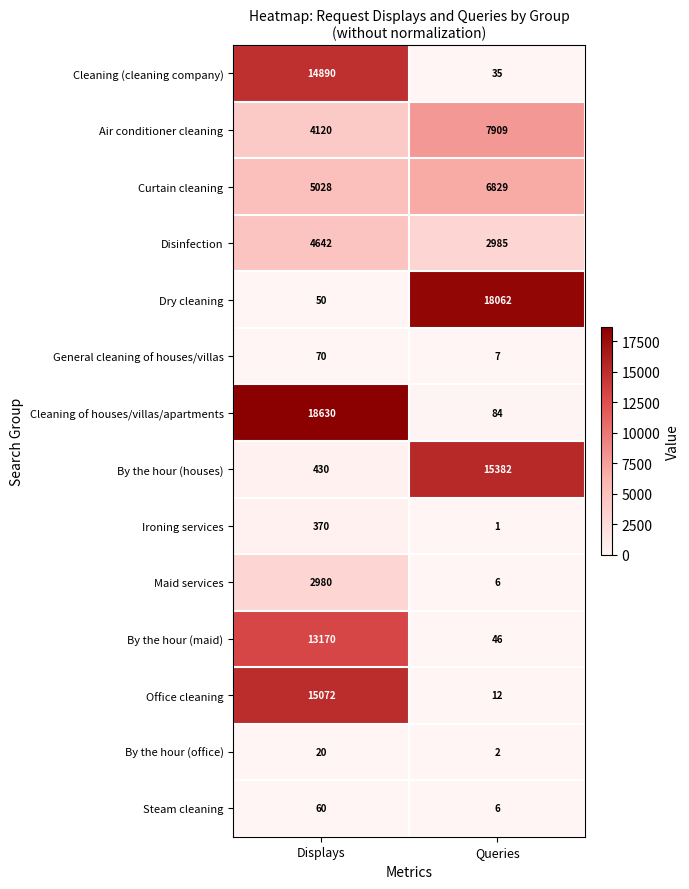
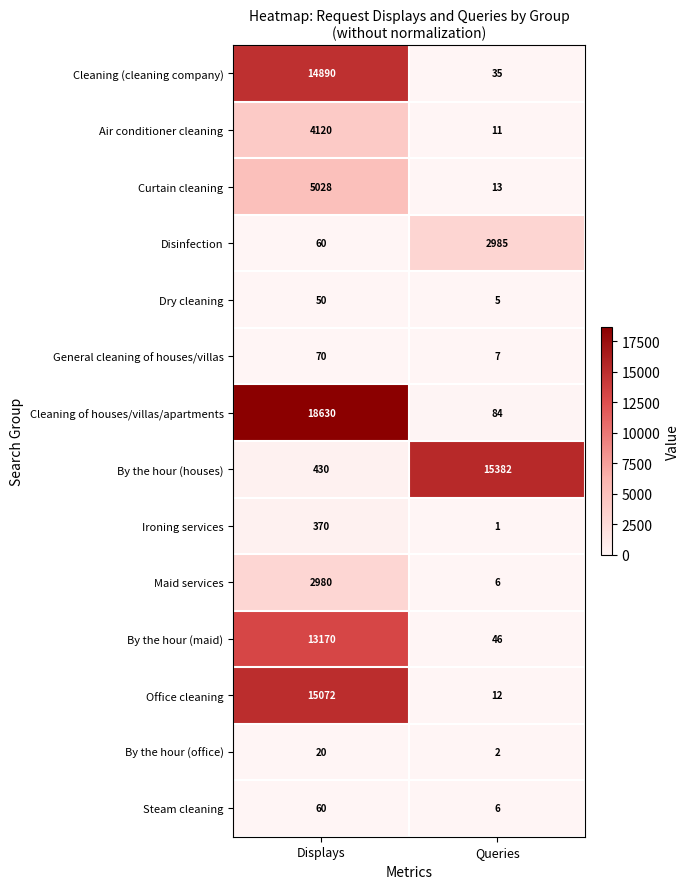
  {
    "Cleaning (cleaning company)": {
      "Displays": 14890,
      "Queries": 35
    },
    "Air conditioner cleaning": {
      "Displays": 4120,
-     "Queries": 7909
+     "Queries": 11
    },
    "Curtain cleaning": {
      "Displays": 5028,
-     "Queries": 6829
+     "Queries": 13
    },
    "Disinfection": {
-     "Displays": 4642,
+     "Displays": 60,
      "Queries": 2985
    },
    "Dry cleaning": {
      "Displays": 50,
-     "Queries": 18062
+     "Queries": 5
    },
    "General cleaning of houses/villas": {
      "Displays": 70,
      "Queries": 7
    },
    "Cleaning of houses/villas/apartments": {
      "Displays": 18630,
      "Queries": 84
    },
    "By the hour (houses)": {
      "Displays": 430,
      "Queries": 15382
    },
    "Ironing services": {
      "Displays": 370,
      "Queries": 1
    },
    "Maid services": {
      "Displays": 2980,
      "Queries": 6
    },
    "By the hour (maid)": {
      "Displays": 13170,
      "Queries": 46
    },
    "Office cleaning": {
      "Displays": 15072,
      "Queries": 12
    },
    "By the hour (office)": {
      "Displays": 20,
      "Queries": 2
    },
    "Steam cleaning": {
      "Displays": 60,
      "Queries": 6
    }
  }
